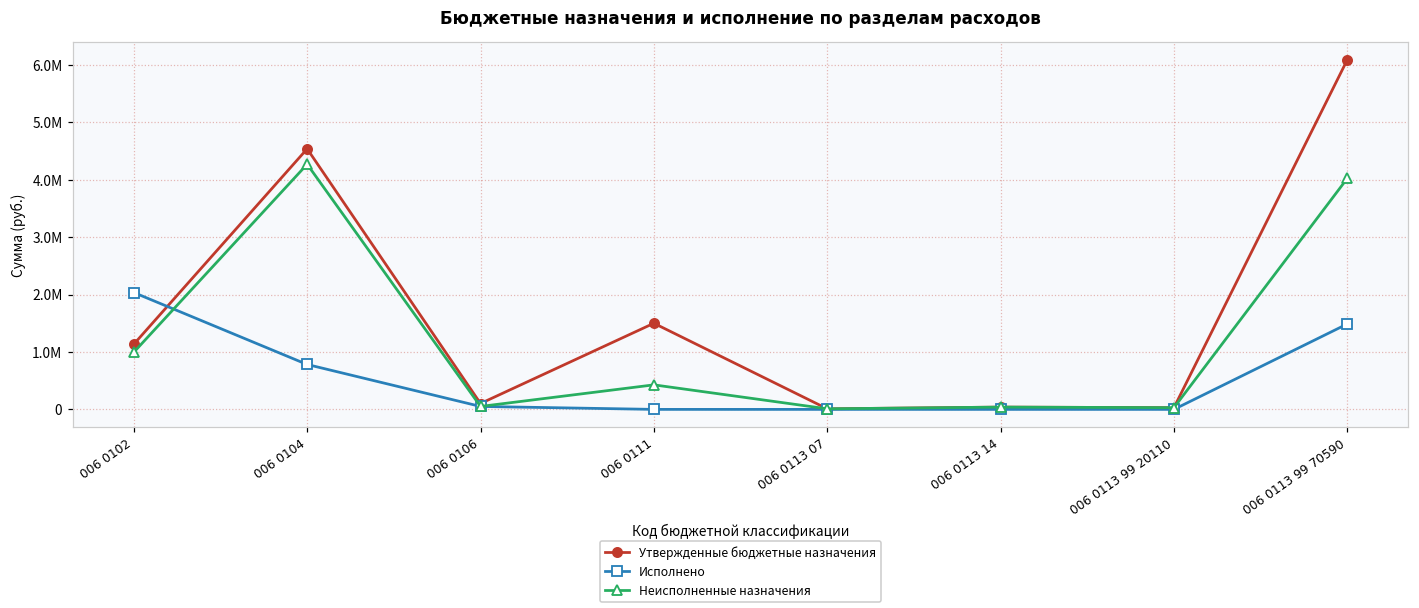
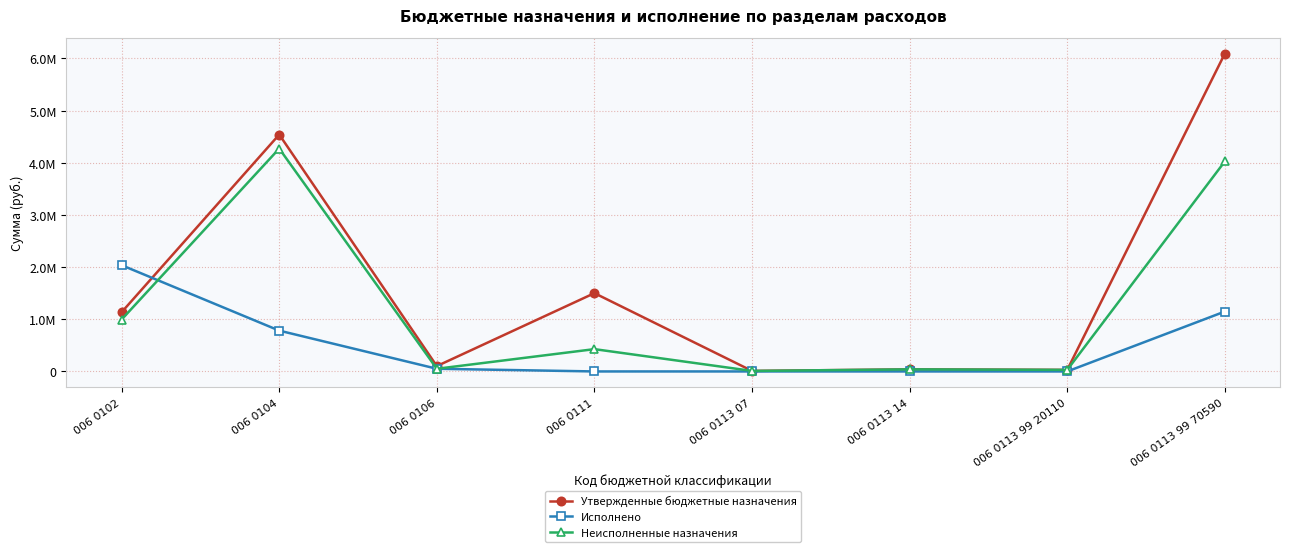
  {
    "Утвержденные бюджетные назначения": {
      "006 0102": 1100000,
      "006 0104": 4500000,
      "006 0106": 100000,
      "006 0111": 1500000,
      "006 0113 99 70590": 6100000
    },
    "Исполнено": {
      "006 0102": 2000000,
      "006 0104": 800000,
      "006 0111": 0,
-     "006 0113 99 70590": 1500000
+     "006 0113 99 70590": 1100000
    },
    "Неисполненные назначения": {
      "006 0102": 1000000,
      "006 0104": 4300000,
      "006 0111": 400000,
      "006 0113 99 70590": 4000000
    }
  }
